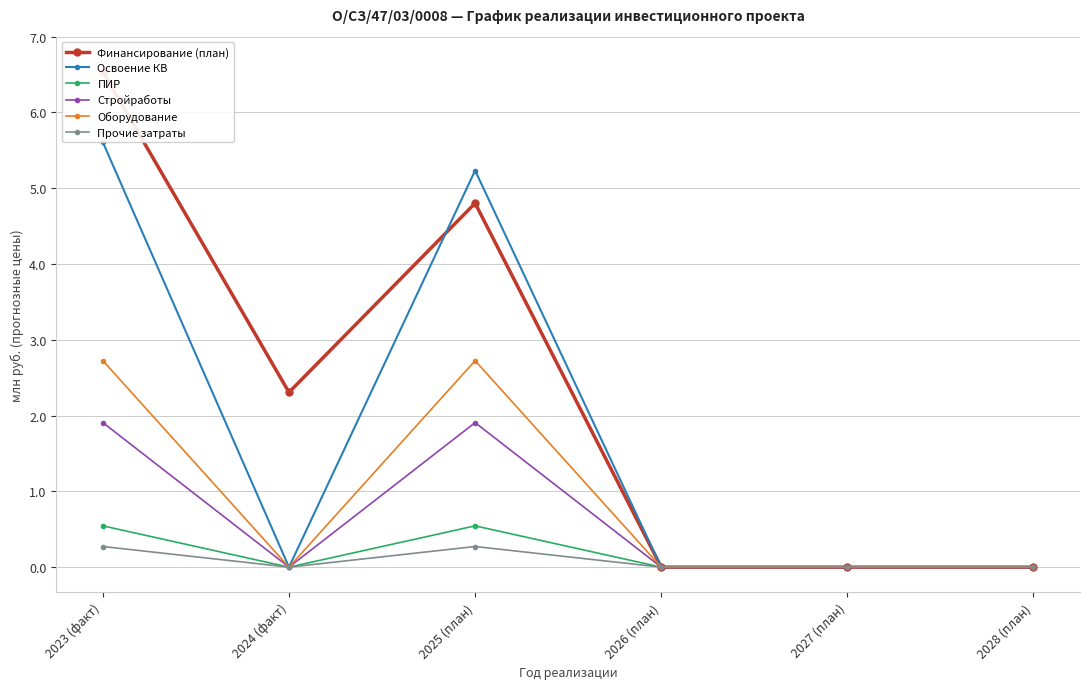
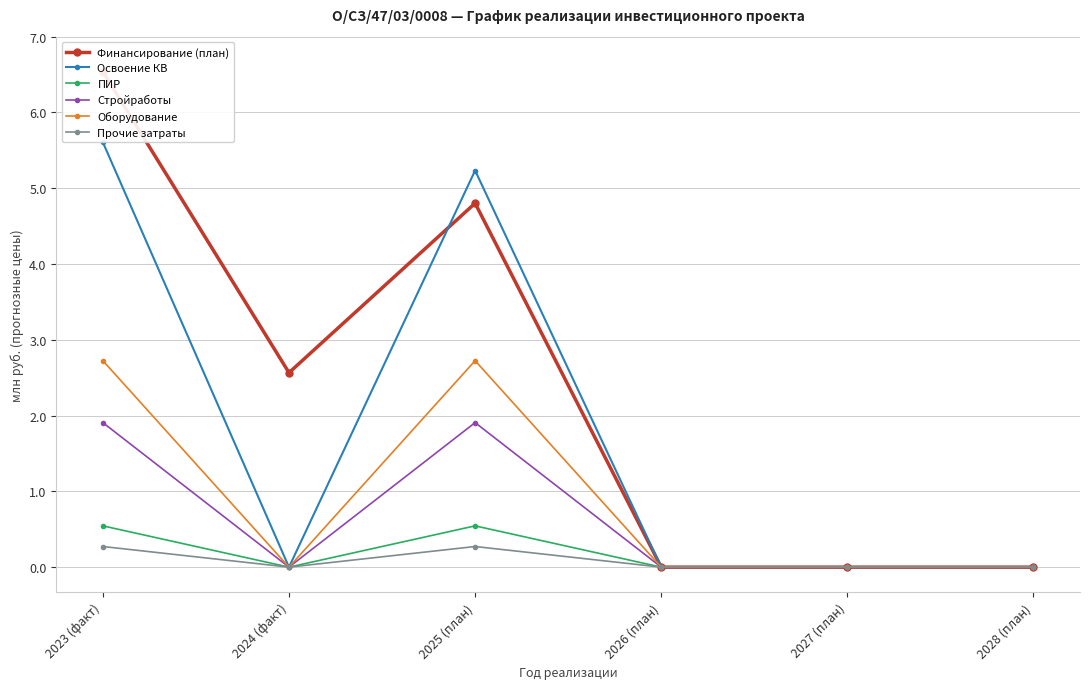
  {
    "Финансирование (план)": {
-     "2024 (факт)": 2.3,
+     "2024 (факт)": 2.6,
      "2025 (план)": 4.8
    },
    "Освоение КВ": {
      "2023 (факт)": 5.6,
      "2025 (план)": 5.2
    },
    "ПИР": {
      "2023 (факт)": 0.5,
      "2025 (план)": 0.5
    },
    "Стройработы": {
      "2023 (факт)": 1.9,
      "2025 (план)": 1.9
    },
    "Оборудование": {
      "2023 (факт)": 2.7,
      "2025 (план)": 2.7
    },
    "Прочие затраты": {
      "2023 (факт)": 0.3,
      "2025 (план)": 0.3
    }
  }
